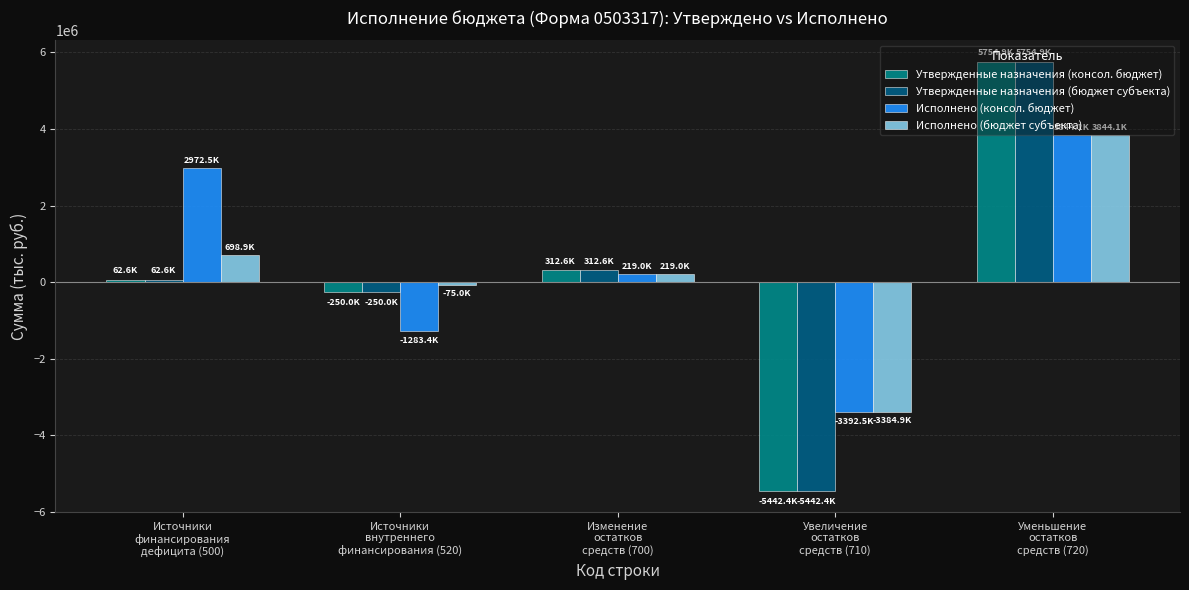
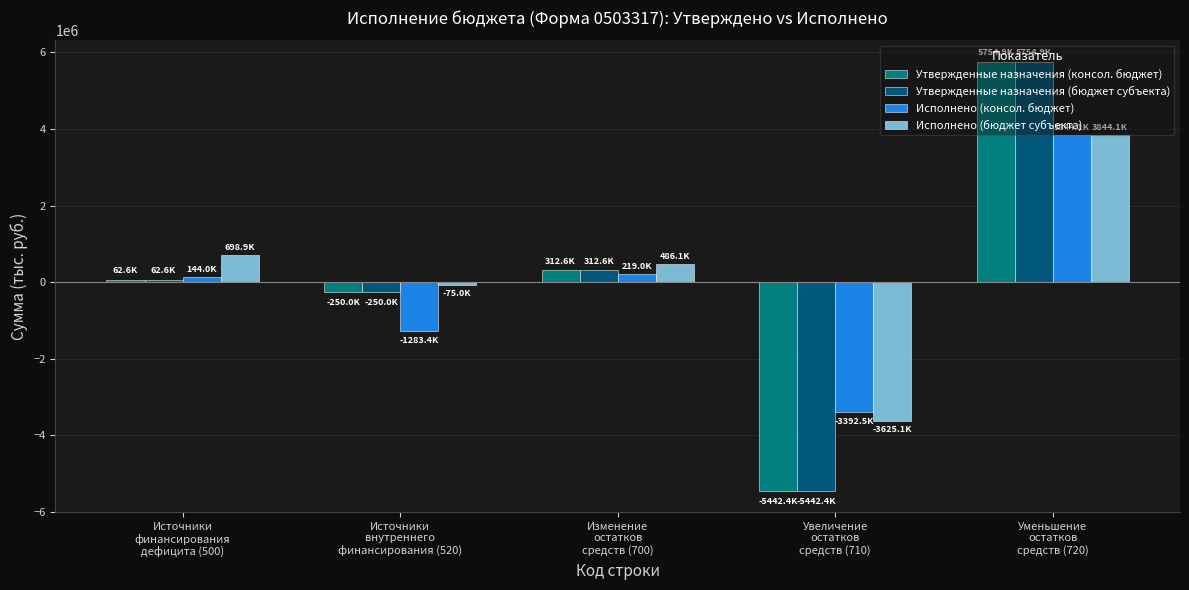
  {
    "Исполнено (консол. бюджет)": {
-     "Источники финансирования дефицита (500)": "2972.5K",
+     "Источники финансирования дефицита (500)": "144.0K",
      "Источники внутреннего финансирования (520)": "-1283.4K",
      "Изменение остатков средств (700)": "219.0K",
      "Увеличение остатков средств (710)": "-3392.5K"
    },
    "Исполнено (бюджет субъекта)": {
      "Источники финансирования дефицита (500)": "698.9K",
      "Источники внутреннего финансирования (520)": "-75.0K",
-     "Изменение остатков средств (700)": "219.0K",
-     "Увеличение остатков средств (710)": "-3384.9K"
+     "Изменение остатков средств (700)": "486.1K",
+     "Увеличение остатков средств (710)": "-3625.1K"
    }
  }
